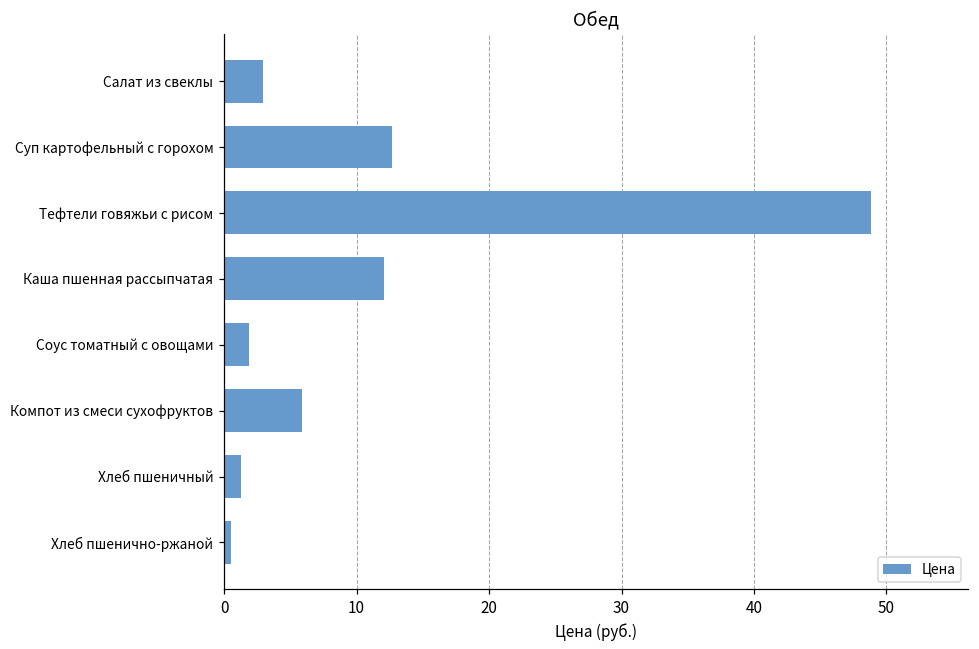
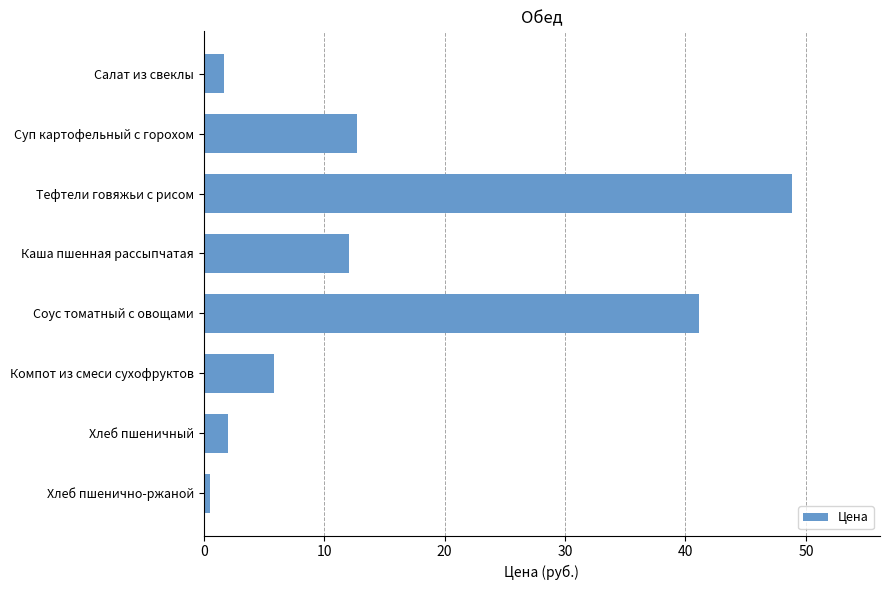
  {
-   "Салат из свеклы": 2.9,
+   "Салат из свеклы": 1.7,
    "Суп картофельный с горохом": 12.7,
    "Тефтели говяжьи с рисом": 48.8,
    "Каша пшенная рассыпчатая": 12.1,
-   "Соус томатный с овощами": 1.9,
+   "Соус томатный с овощами": 41.1,
    "Компот из смеси сухофруктов": 5.9,
-   "Хлеб пшеничный": 1.3,
+   "Хлеб пшеничный": 2.0,
    "Хлеб пшенично-ржаной": 0.5
  }
